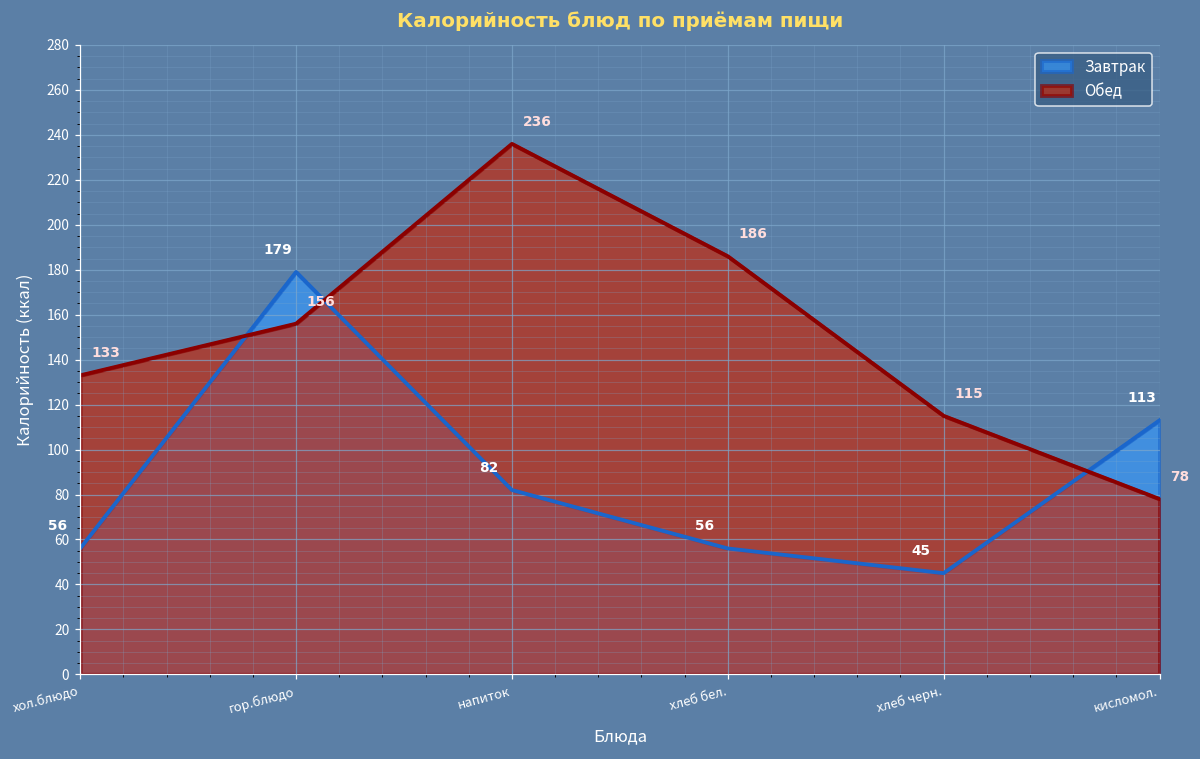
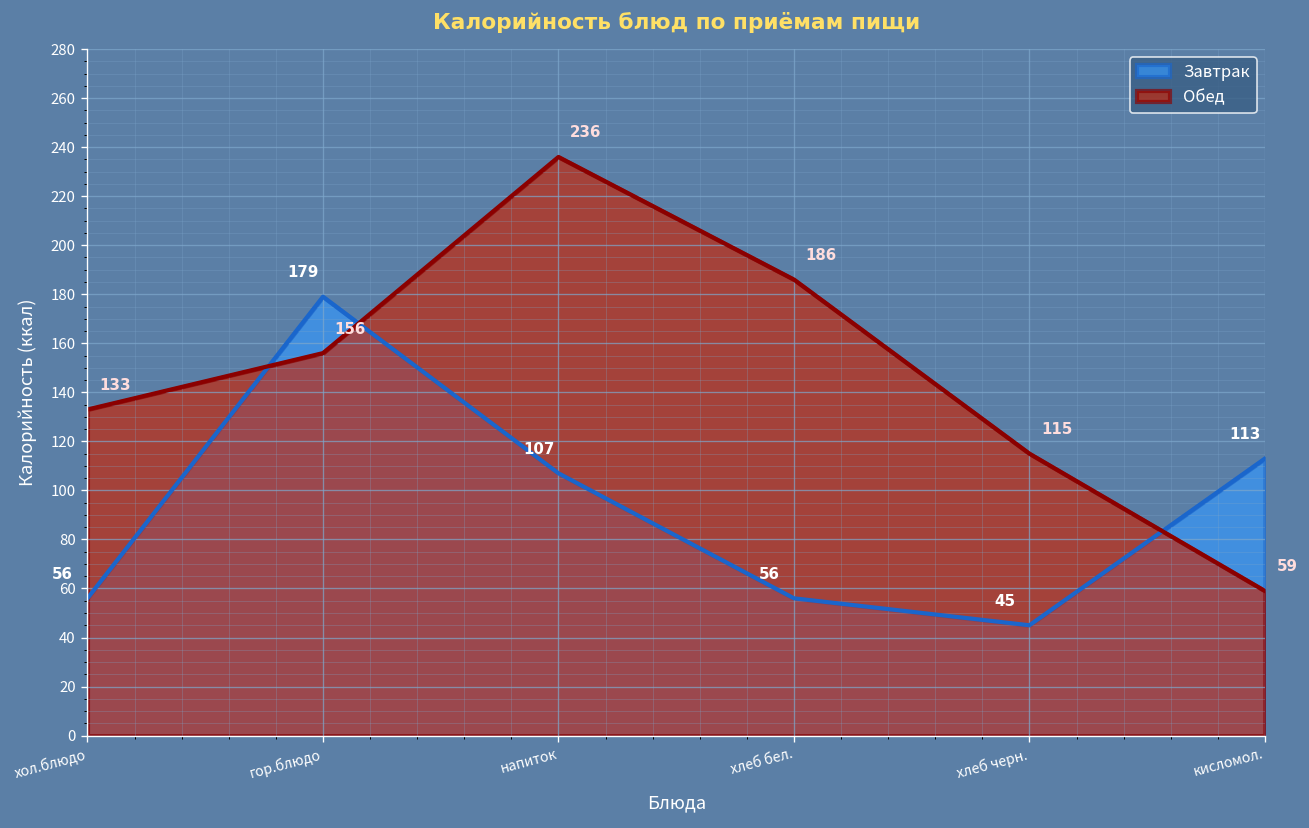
  {
    "Завтрак": {
      "хол.блюдо": 56,
      "гор.блюдо": 179,
-     "напиток": 82,
+     "напиток": 107,
      "хлеб бел.": 56,
      "хлеб черн.": 45,
      "кисломол.": 113
    },
    "Обед": {
      "хол.блюдо": 133,
      "гор.блюдо": 156,
      "напиток": 236,
      "хлеб бел.": 186,
      "хлеб черн.": 115,
-     "кисломол.": 78
+     "кисломол.": 59
    }
  }
